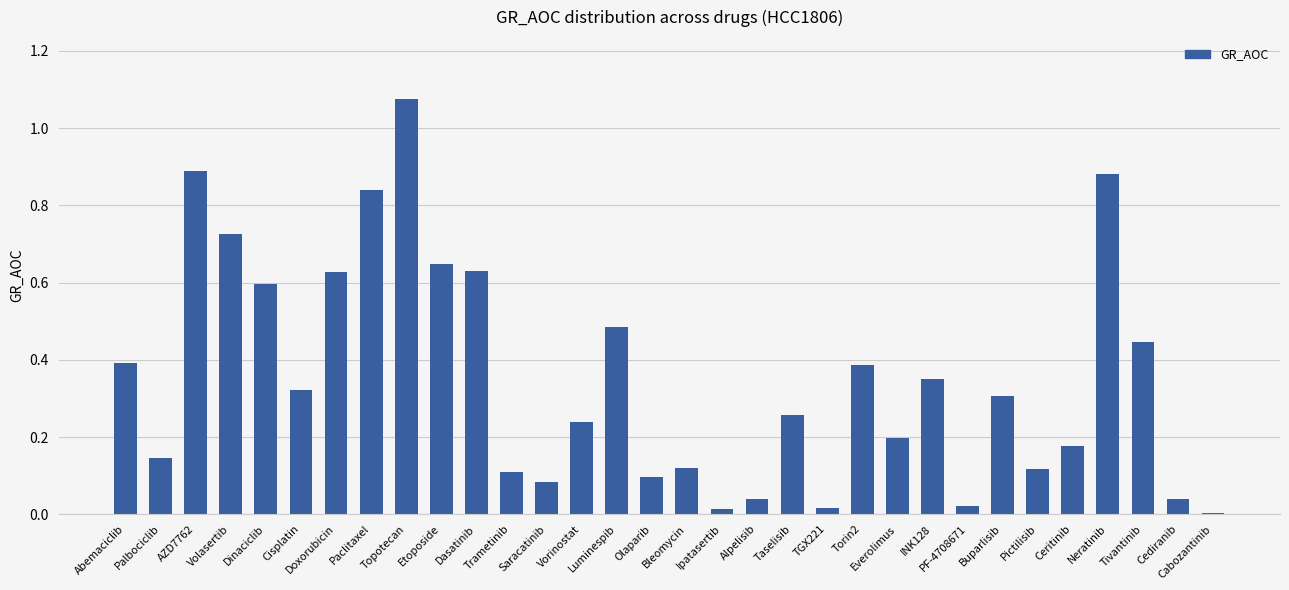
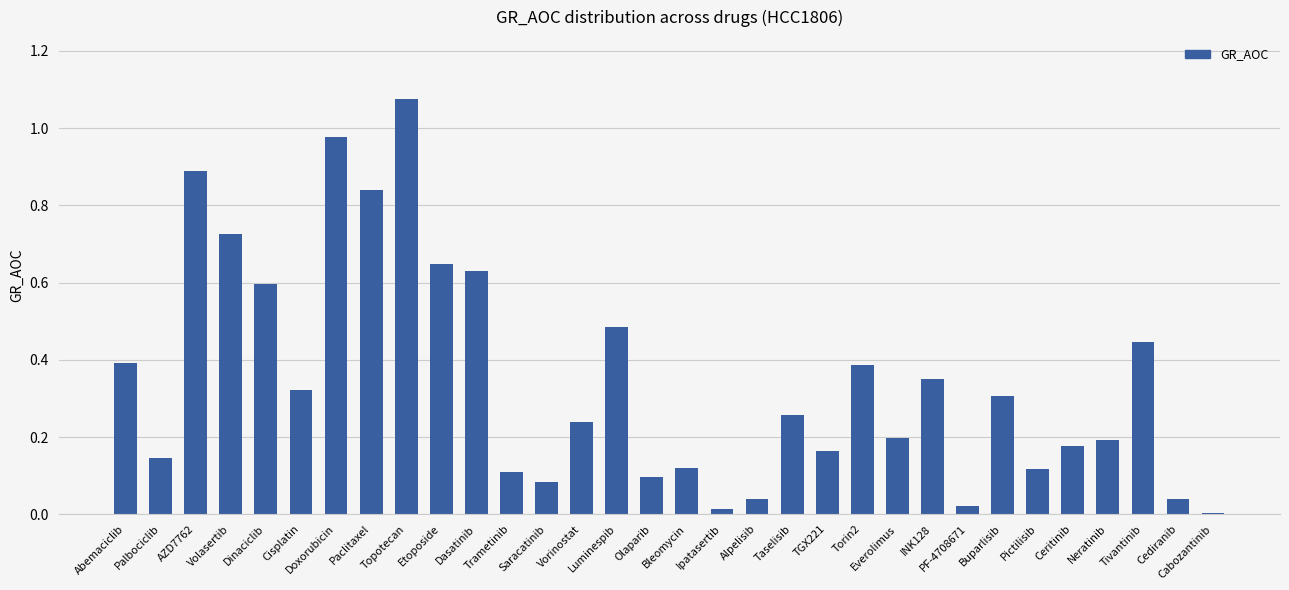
  {
    "Abemaciclib": 0.39,
    "Palbociclib": 0.15,
    "AZD7762": 0.89,
    "Volasertib": 0.73,
    "Dinaciclib": 0.60,
    "Cisplatin": 0.32,
-   "Doxorubicin": 0.63,
+   "Doxorubicin": 0.98,
    "Paclitaxel": 0.84,
    "Topotecan": 1.07,
    "Etoposide": 0.65,
    "Dasatinib": 0.63,
    "Trametinib": 0.11,
    "Saracatinib": 0.08,
    "Vorinostat": 0.24,
    "Luminespib": 0.48,
    "Olaparib": 0.10,
    "Bleomycin": 0.12,
    "Ipatasertib": 0.01,
    "Alpelisib": 0.04,
    "Taselisib": 0.26,
-   "TGX221": 0.02,
+   "TGX221": 0.16,
    "Torin2": 0.39,
    "Everolimus": 0.20,
    "INK128": 0.35,
    "PF-4708671": 0.02,
    "Buparlisib": 0.31,
    "Pictilisib": 0.12,
    "Ceritinib": 0.18,
-   "Neratinib": 0.88,
+   "Neratinib": 0.19,
    "Tivantinib": 0.45,
    "Cediranib": 0.04
  }
